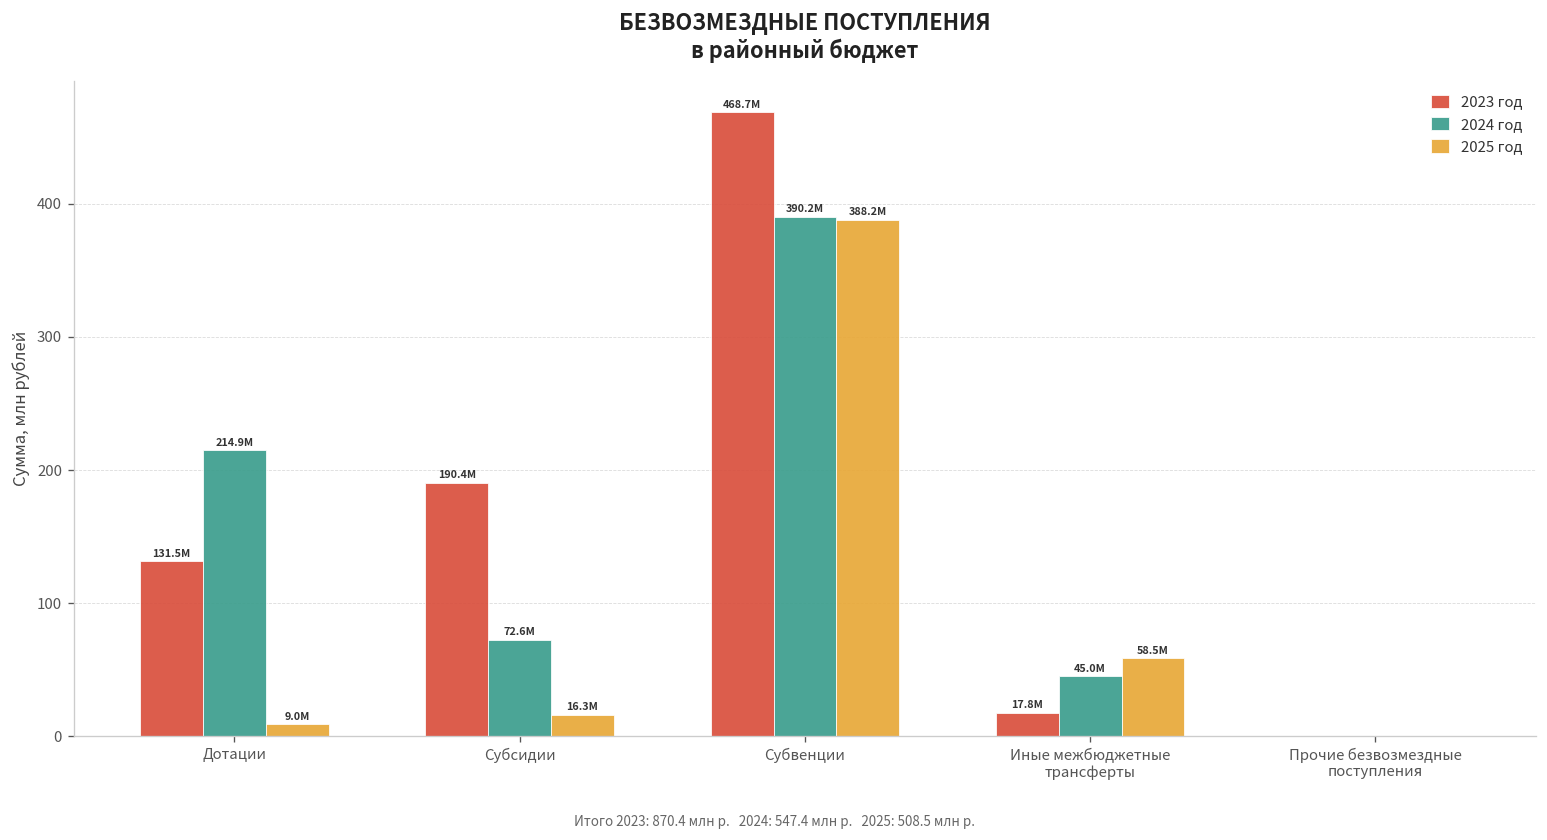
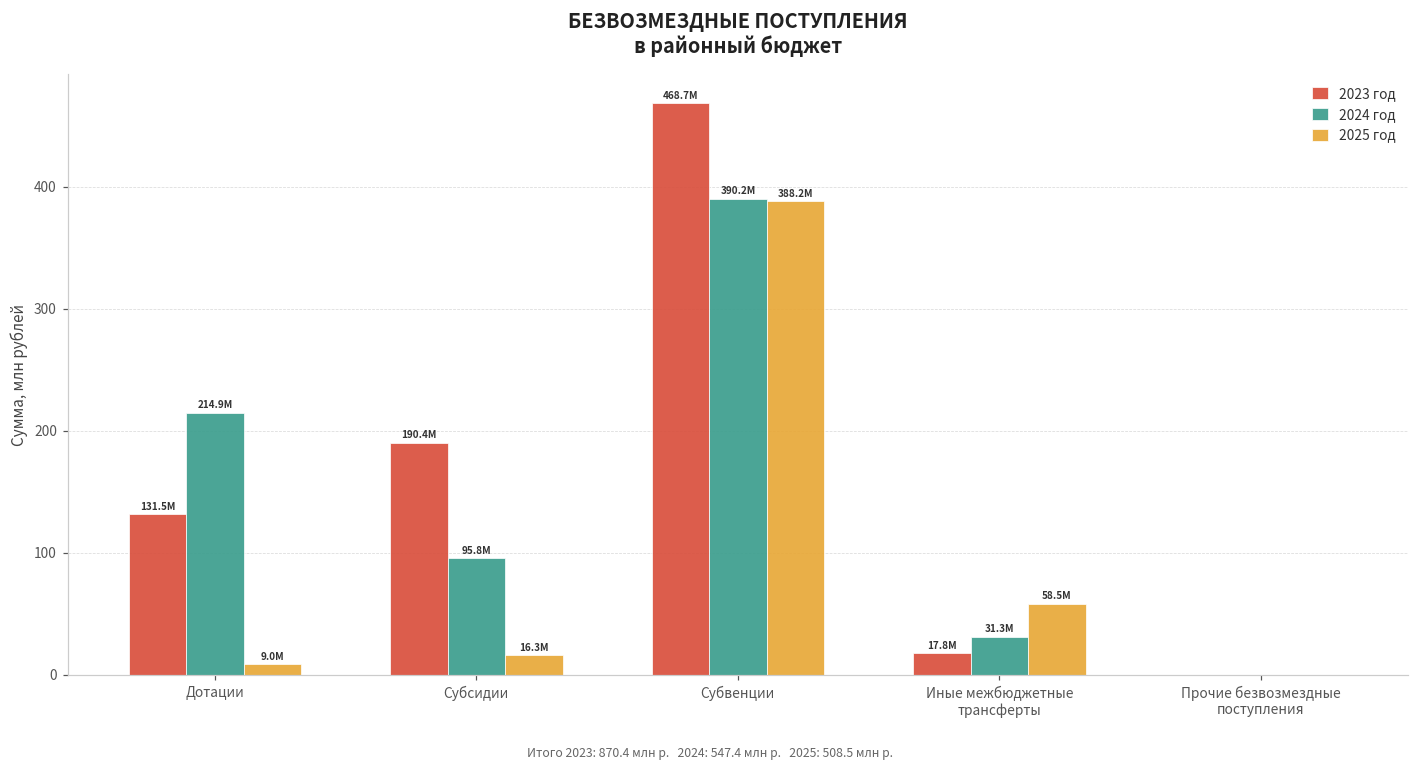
  {
    "2023 год": {
      "Дотации": "131.5M",
      "Субсидии": "190.4M",
      "Субвенции": "468.7M",
      "Иные межбюджетные трансферты": "17.8M"
    },
    "2024 год": {
      "Дотации": "214.9M",
-     "Субсидии": "72.6M",
+     "Субсидии": "95.8M",
      "Субвенции": "390.2M",
-     "Иные межбюджетные трансферты": "45.0M"
+     "Иные межбюджетные трансферты": "31.3M"
    },
    "2025 год": {
      "Дотации": "9.0M",
      "Субсидии": "16.3M",
      "Субвенции": "388.2M",
      "Иные межбюджетные трансферты": "58.5M"
    }
  }
